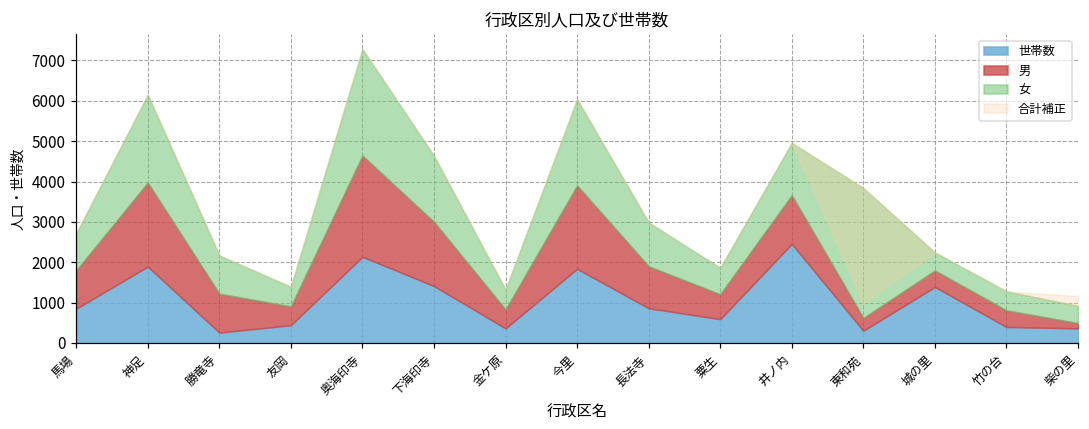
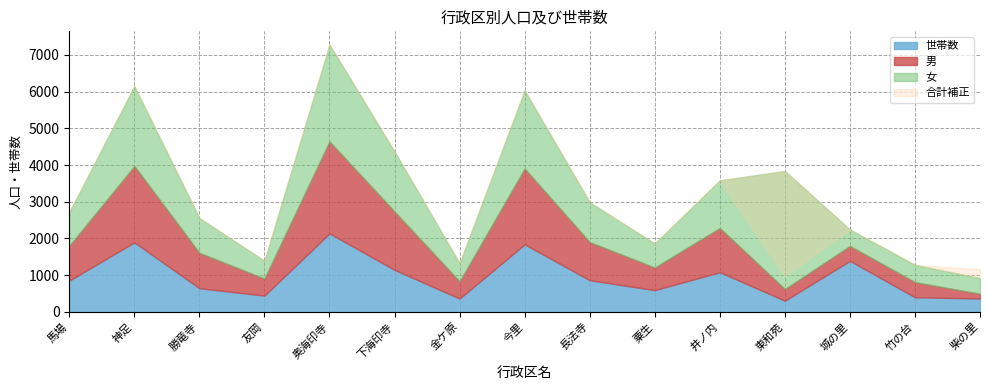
  {
    "世帯数": {
      "馬場": 800,
      "神足": 1900,
-     "勝竜寺": 300,
+     "勝竜寺": 600,
      "友岡": 400,
      "奥海印寺": 2100,
-     "下海印寺": 1400,
+     "下海印寺": 1100,
      "金ケ原": 400,
      "今里": 1800,
      "長法寺": 900,
      "粟生": 600,
-     "井ノ内": 2500,
+     "井ノ内": 1100,
      "東和苑": 300,
      "城の里": 1400,
      "竹の台": 400,
      "柴の里": 400
    },
    "男": {
      "馬場": 900,
      "神足": 2100,
      "勝竜寺": 1000,
      "友岡": 500,
      "奥海印寺": 2500,
      "下海印寺": 1600,
      "金ケ原": 500,
      "今里": 2100,
      "長法寺": 1000,
      "粟生": 600,
      "井ノ内": 1200,
      "東和苑": 300,
      "城の里": 400,
      "竹の台": 400,
      "柴の里": 100
    },
    "女": {
      "柴の里": 400
    },
    "合計補正": {
      "柴の里": 200
    }
  }
